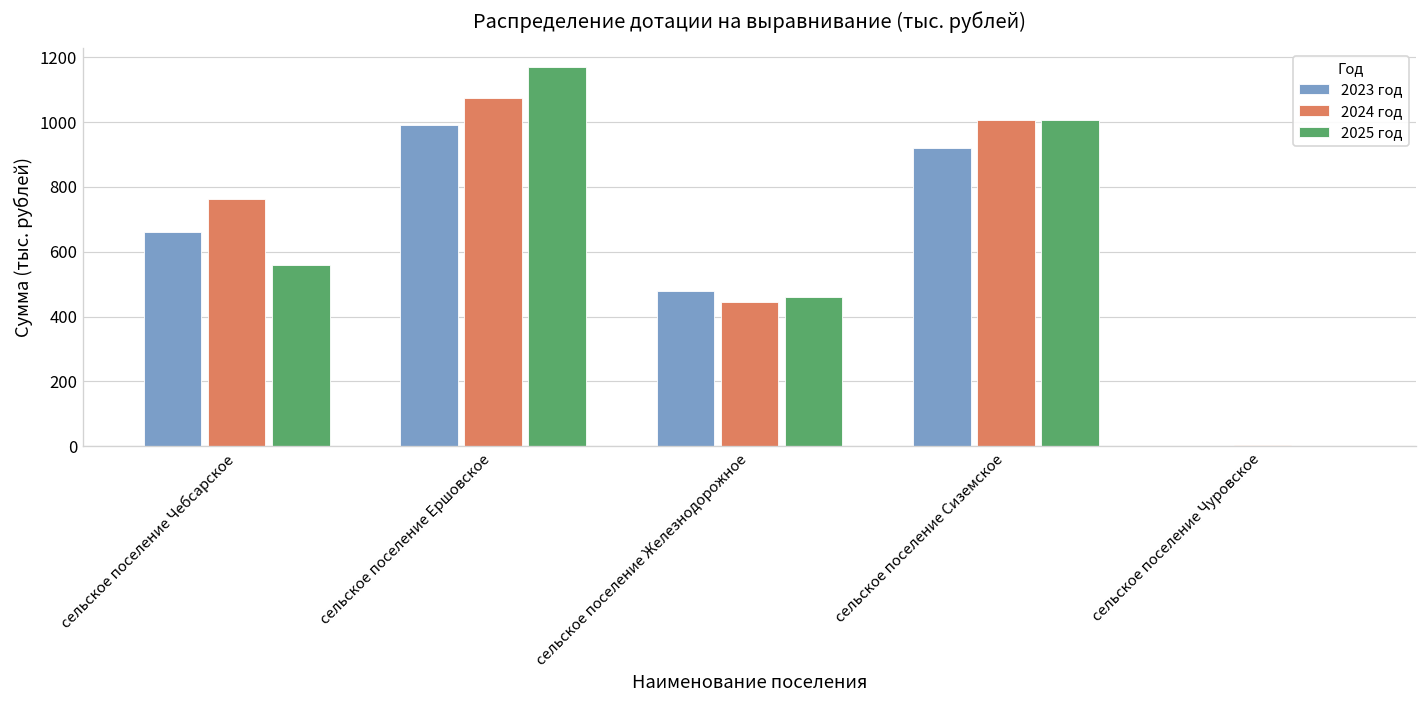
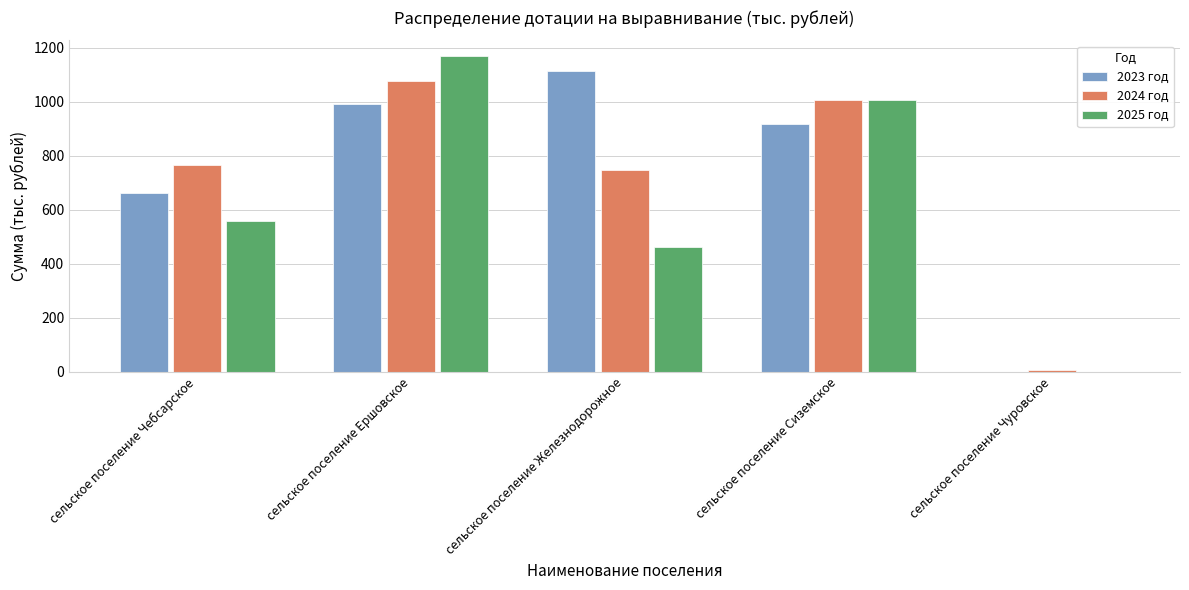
  {
    "2023 год": {
      "сельское поселение Чебсарское": 660,
      "сельское поселение Ершовское": 990,
-     "сельское поселение Железнодорожное": 480,
+     "сельское поселение Железнодорожное": 1110,
      "сельское поселение Сиземское": 920,
      "сельское поселение Чуровское": 0
    },
    "2024 год": {
      "сельское поселение Чебсарское": 760,
      "сельское поселение Ершовское": 1080,
-     "сельское поселение Железнодорожное": 450,
+     "сельское поселение Железнодорожное": 750,
      "сельское поселение Сиземское": 1010
    },
    "2025 год": {
      "сельское поселение Чебсарское": 560,
      "сельское поселение Ершовское": 1170,
      "сельское поселение Железнодорожное": 460,
      "сельское поселение Сиземское": 1010,
      "сельское поселение Чуровское": 0
    }
  }
